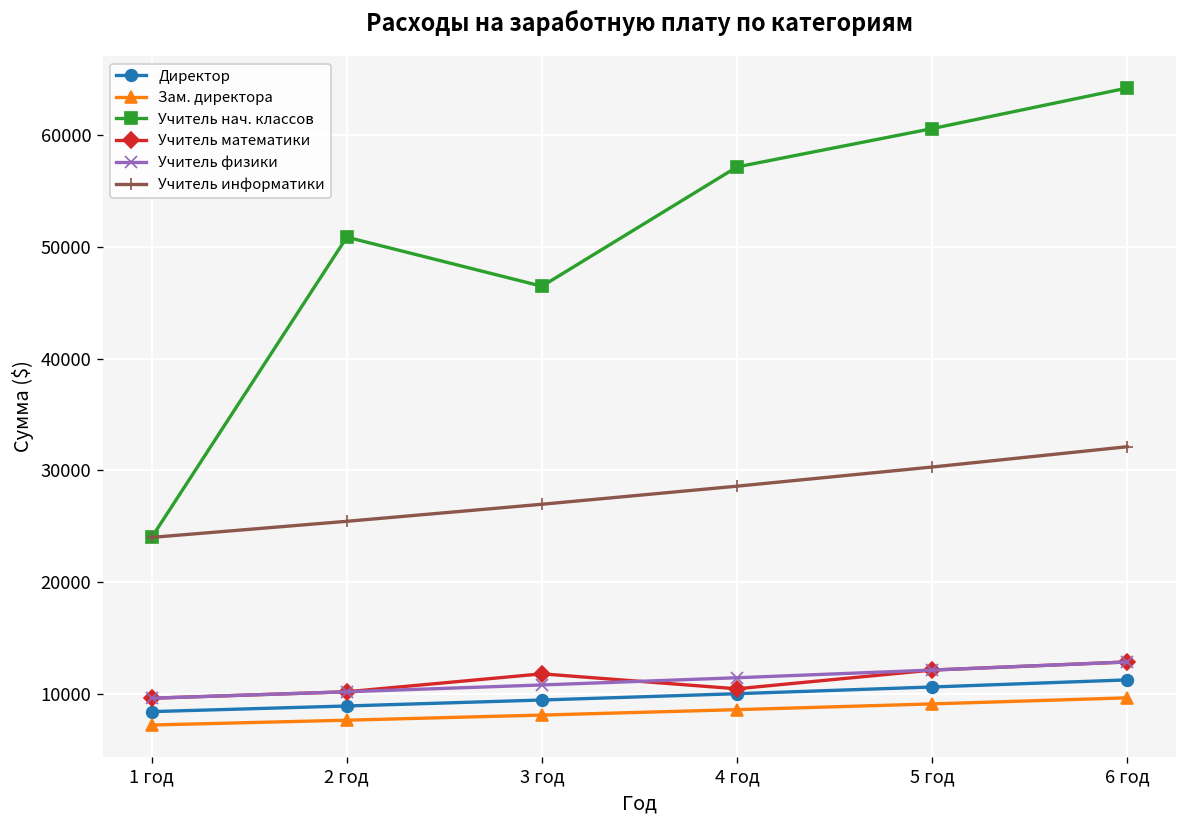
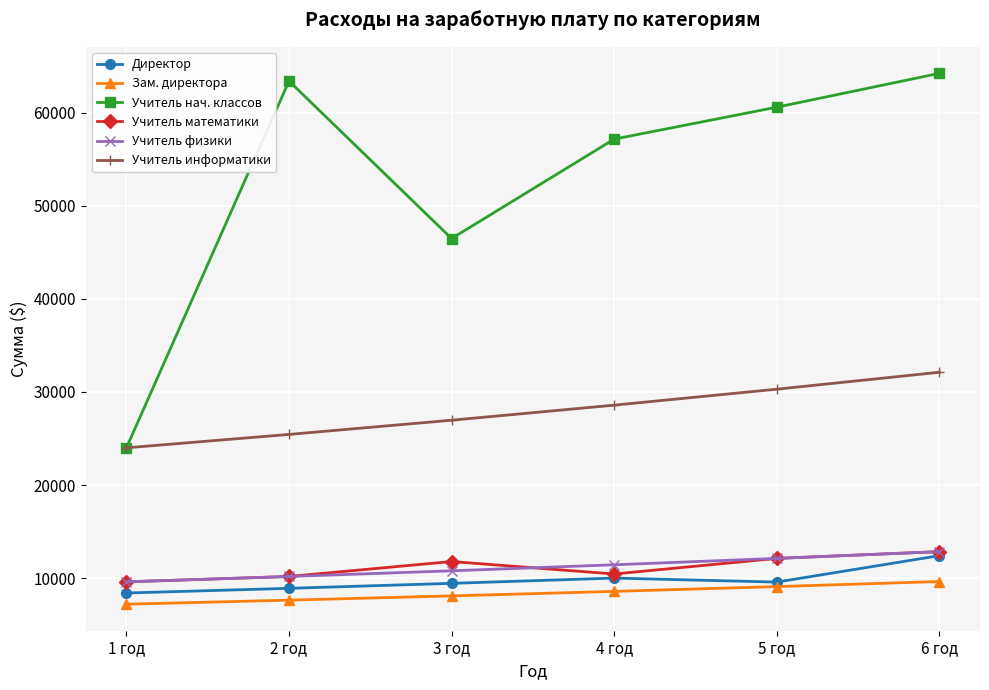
  {
    "Директор": {
      "1 год": 8000,
      "2 год": 9000,
      "3 год": 9000,
      "4 год": 10000,
-     "5 год": 11000,
-     "6 год": 11000
+     "5 год": 10000,
+     "6 год": 12000
    },
    "Зам. директора": {
      "1 год": 7000,
      "2 год": 8000,
      "3 год": 8000,
      "4 год": 9000,
      "5 год": 9000,
      "6 год": 10000
    },
    "Учитель нач. классов": {
-     "2 год": 51000,
+     "2 год": 63000,
      "3 год": 46000,
      "4 год": 57000,
      "5 год": 61000,
      "6 год": 64000
    },
    "Учитель математики": {
      "3 год": 12000,
      "4 год": 10000
    },
    "Учитель физики": {
      "3 год": 11000,
      "4 год": 11000
    },
    "Учитель информатики": {
      "2 год": 25000,
      "3 год": 27000,
      "4 год": 29000,
      "5 год": 30000,
      "6 год": 32000
    }
  }
